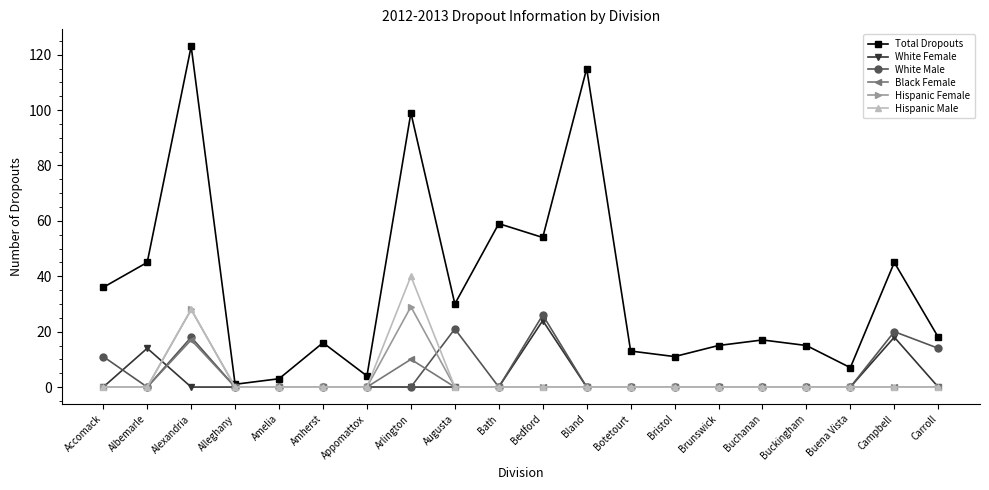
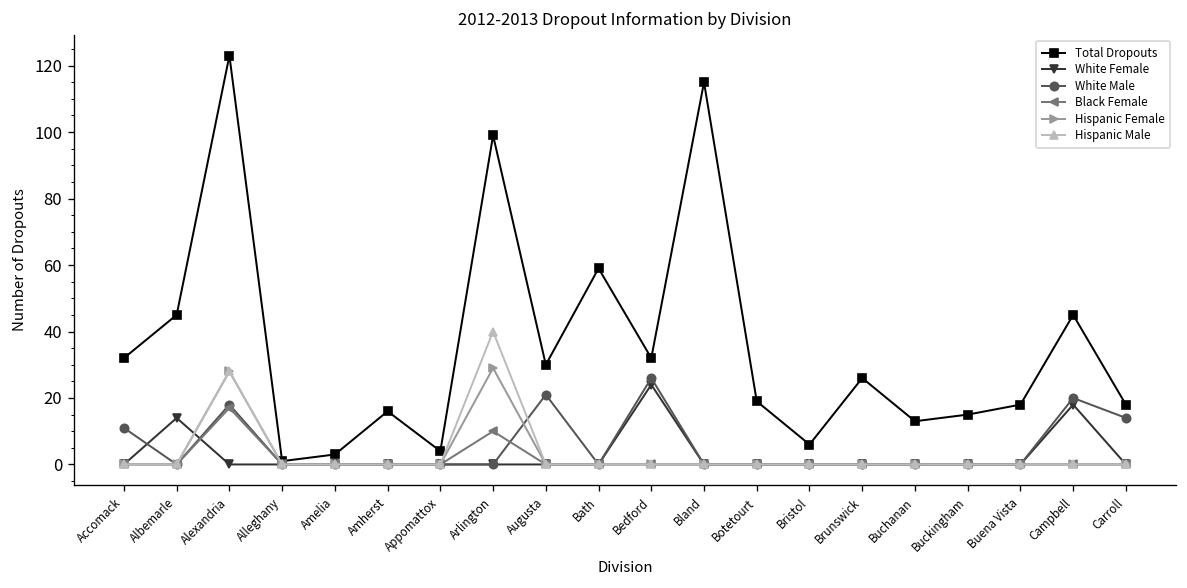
  {
    "Total Dropouts": {
-     "Accomack": 36,
+     "Accomack": 32,
      "Albemarle": 45,
      "Alexandria": 123,
      "Alleghany": 1,
      "Amelia": 3,
      "Amherst": 16,
      "Appomattox": 4,
      "Arlington": 99,
      "Augusta": 30,
      "Bath": 59,
-     "Bedford": 54,
+     "Bedford": 32,
      "Bland": 115,
-     "Botetourt": 13,
-     "Bristol": 11,
-     "Brunswick": 15,
-     "Buchanan": 17,
+     "Botetourt": 19,
+     "Bristol": 6,
+     "Brunswick": 26,
+     "Buchanan": 13,
      "Buckingham": 15,
-     "Buena Vista": 7,
+     "Buena Vista": 18,
      "Campbell": 45,
      "Carroll": 18
    }
  }
